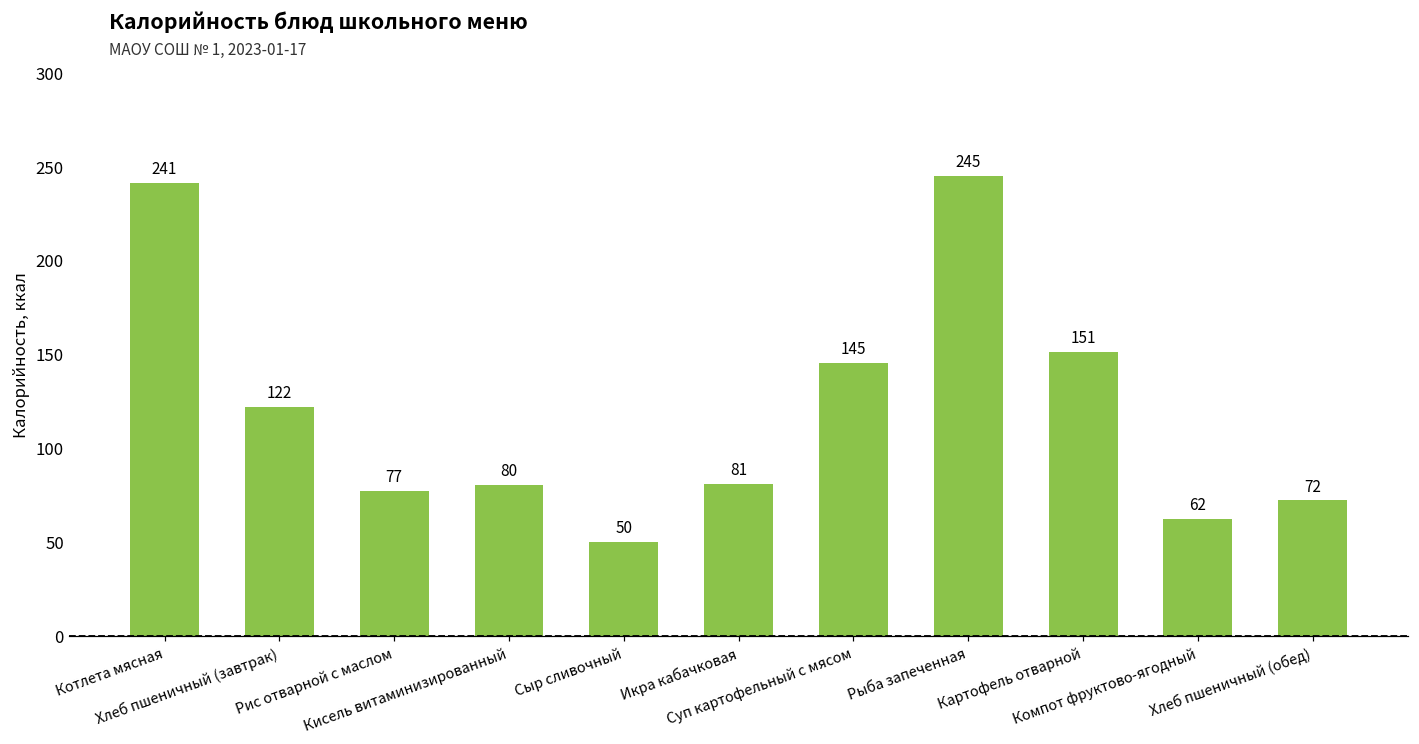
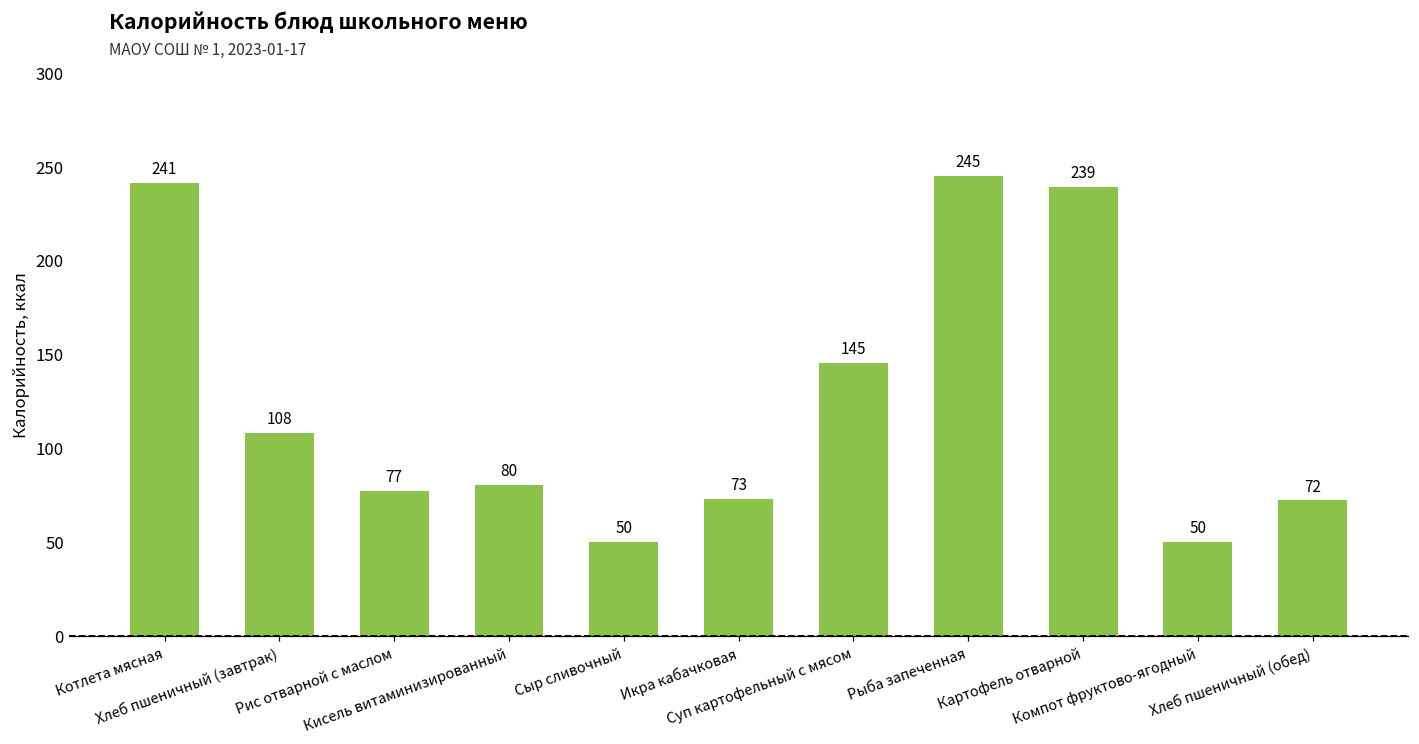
  {
    "Котлета мясная": 241,
-   "Хлеб пшеничный (завтрак)": 122,
+   "Хлеб пшеничный (завтрак)": 108,
    "Рис отварной с маслом": 77,
    "Кисель витаминизированный": 80,
    "Сыр сливочный": 50,
-   "Икра кабачковая": 81,
+   "Икра кабачковая": 73,
    "Суп картофельный с мясом": 145,
    "Рыба запеченная": 245,
-   "Картофель отварной": 151,
-   "Компот фруктово-ягодный": 62,
+   "Картофель отварной": 239,
+   "Компот фруктово-ягодный": 50,
    "Хлеб пшеничный (обед)": 72
  }
